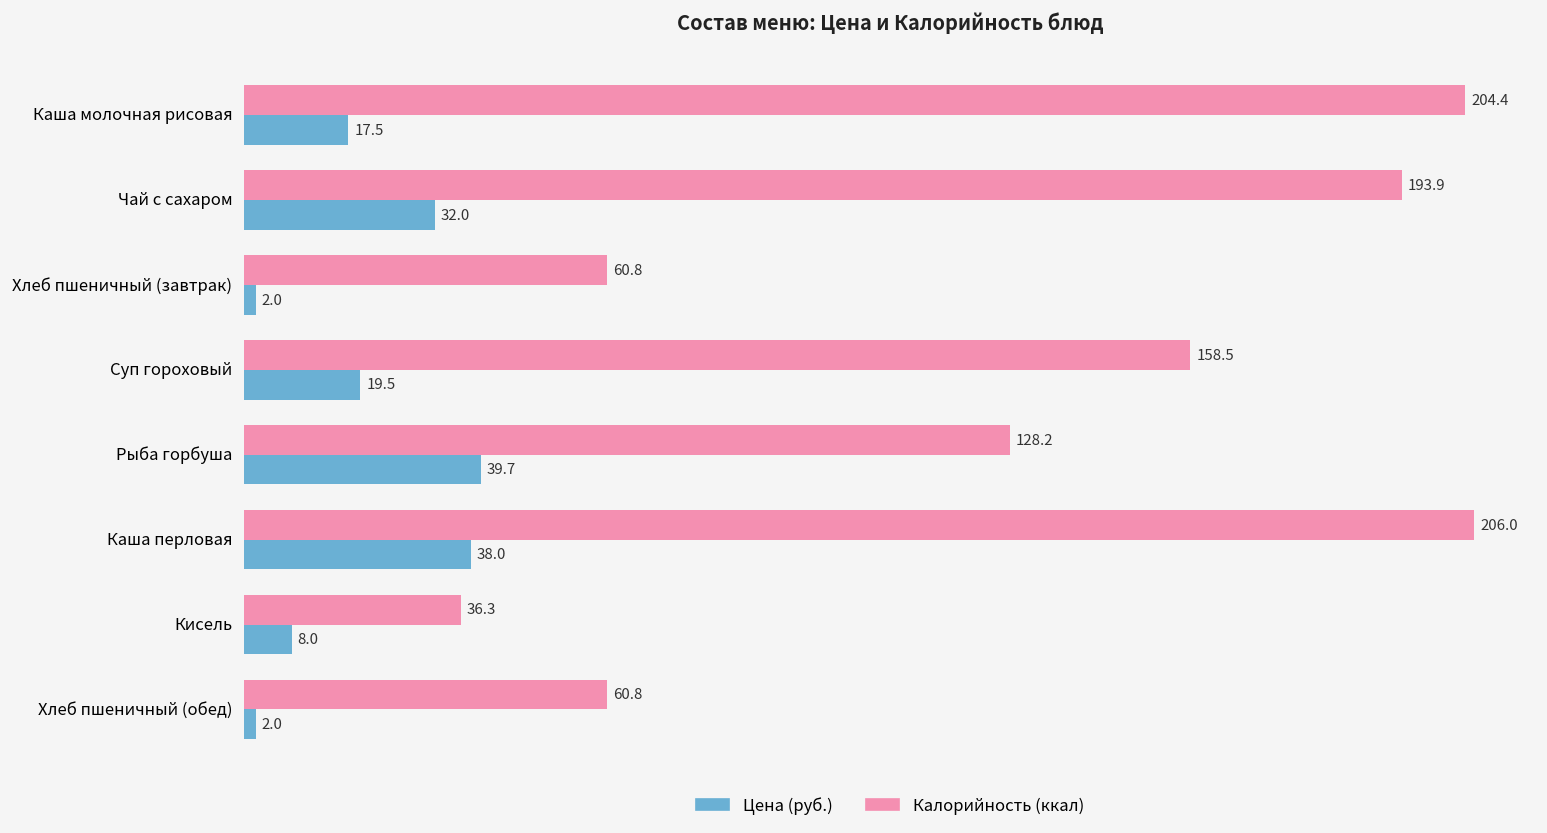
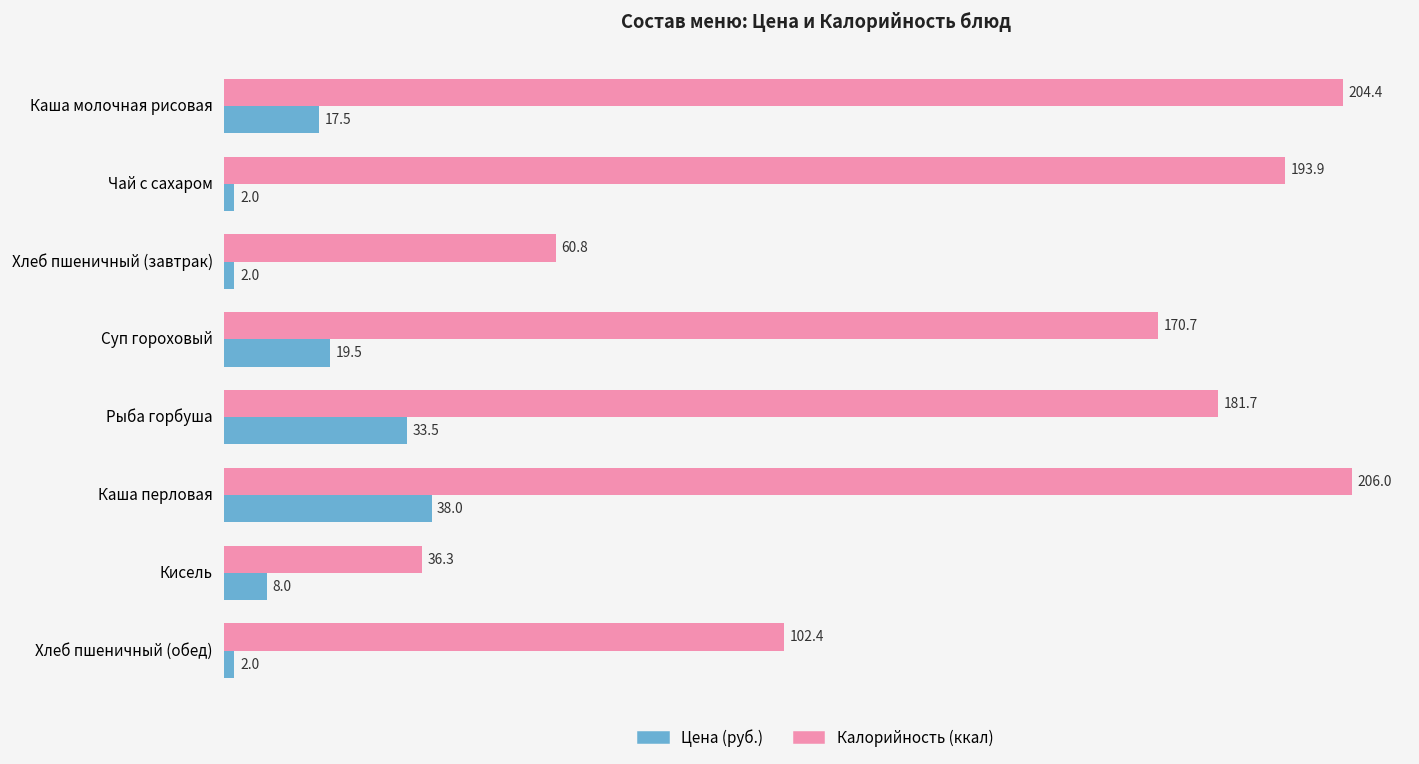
  {
    "Цена (руб.)": {
      "Каша молочная рисовая": 17.5,
-     "Чай с сахаром": 32.0,
+     "Чай с сахаром": 2.0,
      "Хлеб пшеничный (завтрак)": 2.0,
      "Суп гороховый": 19.5,
-     "Рыба горбуша": 39.7,
+     "Рыба горбуша": 33.5,
      "Каша перловая": 38.0,
      "Кисель": 8.0,
      "Хлеб пшеничный (обед)": 2.0
    },
    "Калорийность (ккал)": {
      "Каша молочная рисовая": 204.4,
      "Чай с сахаром": 193.9,
      "Хлеб пшеничный (завтрак)": 60.8,
-     "Суп гороховый": 158.5,
-     "Рыба горбуша": 128.2,
+     "Суп гороховый": 170.7,
+     "Рыба горбуша": 181.7,
      "Каша перловая": 206.0,
      "Кисель": 36.3,
-     "Хлеб пшеничный (обед)": 60.8
+     "Хлеб пшеничный (обед)": 102.4
    }
  }
